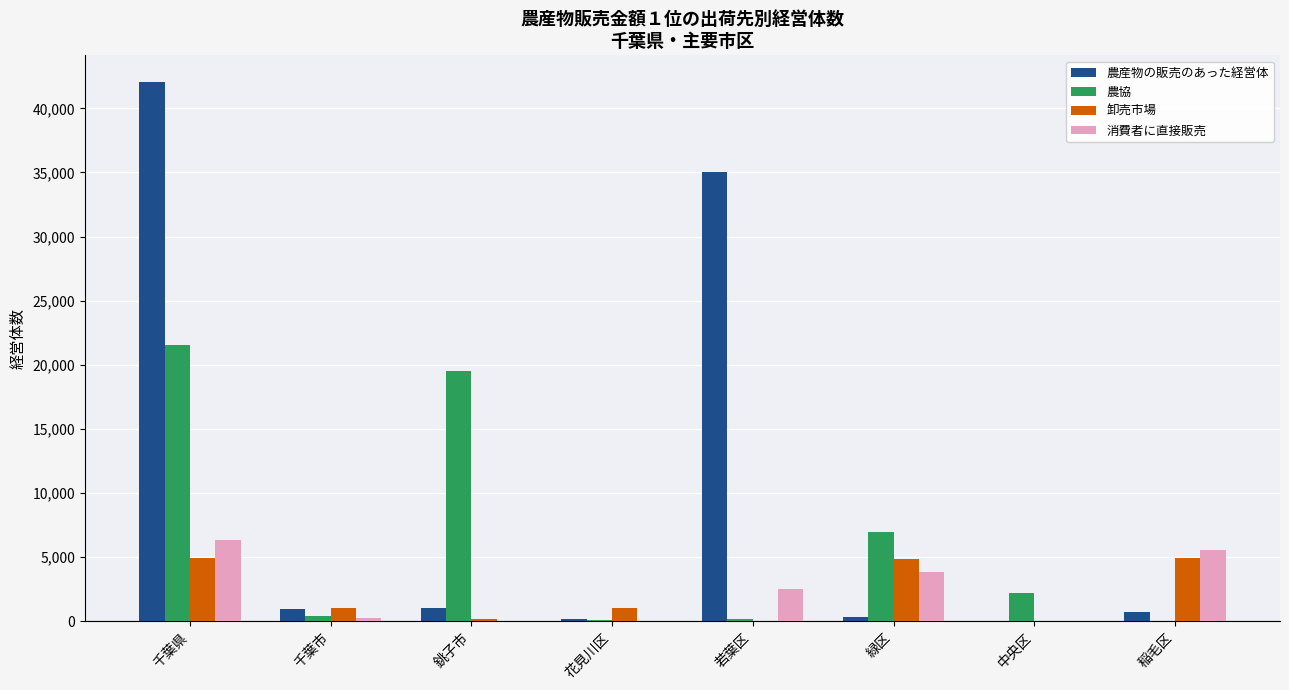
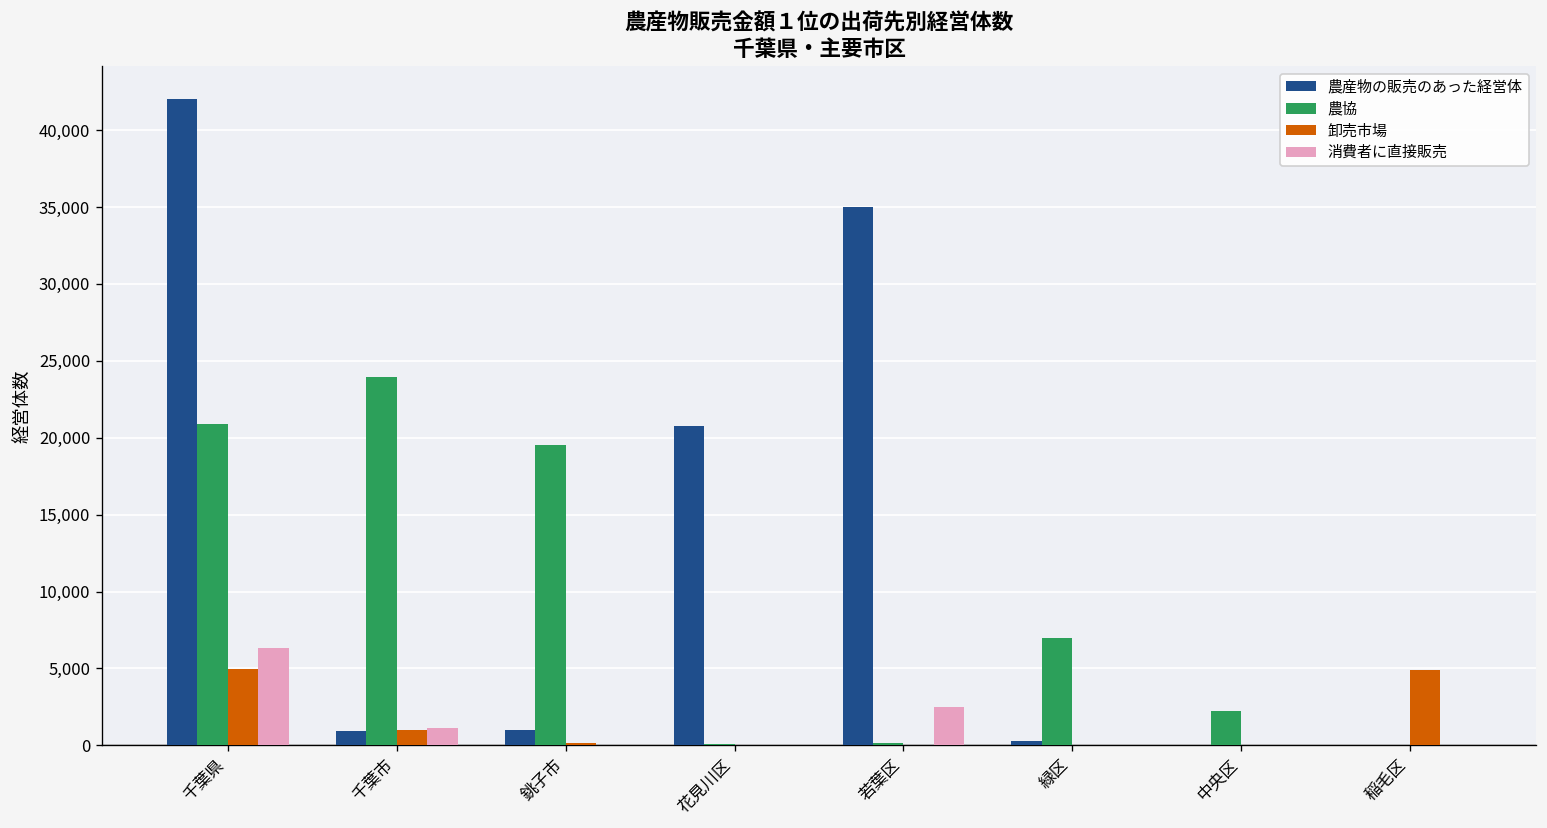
  {
    "農産物の販売のあった経営体": {
      "千葉県": "42,000",
      "千葉市": "900",
      "銚子市": "1,000",
-     "花見川区": "200",
+     "花見川区": "20,800",
      "若葉区": "35,000",
      "緑区": "300",
-     "稲毛区": "800"
+     "稲毛区": "0"
    },
    "農協": {
-     "千葉県": "21,600",
-     "千葉市": "400",
+     "千葉県": "20,900",
+     "千葉市": "24,000",
      "銚子市": "19,500",
      "緑区": "7,000",
      "中央区": "2,200"
    },
    "卸売市場": {
      "千葉県": "4,900",
      "千葉市": "1,000",
-     "花見川区": "1,100",
-     "緑区": "4,800",
+     "花見川区": "0",
+     "緑区": "0",
      "稲毛区": "4,900"
    },
    "消費者に直接販売": {
      "千葉県": "6,300",
-     "千葉市": "200",
+     "千葉市": "1,100",
      "若葉区": "2,500",
-     "緑区": "3,800",
-     "稲毛区": "5,600"
+     "緑区": "100",
+     "稲毛区": "0"
    }
  }
